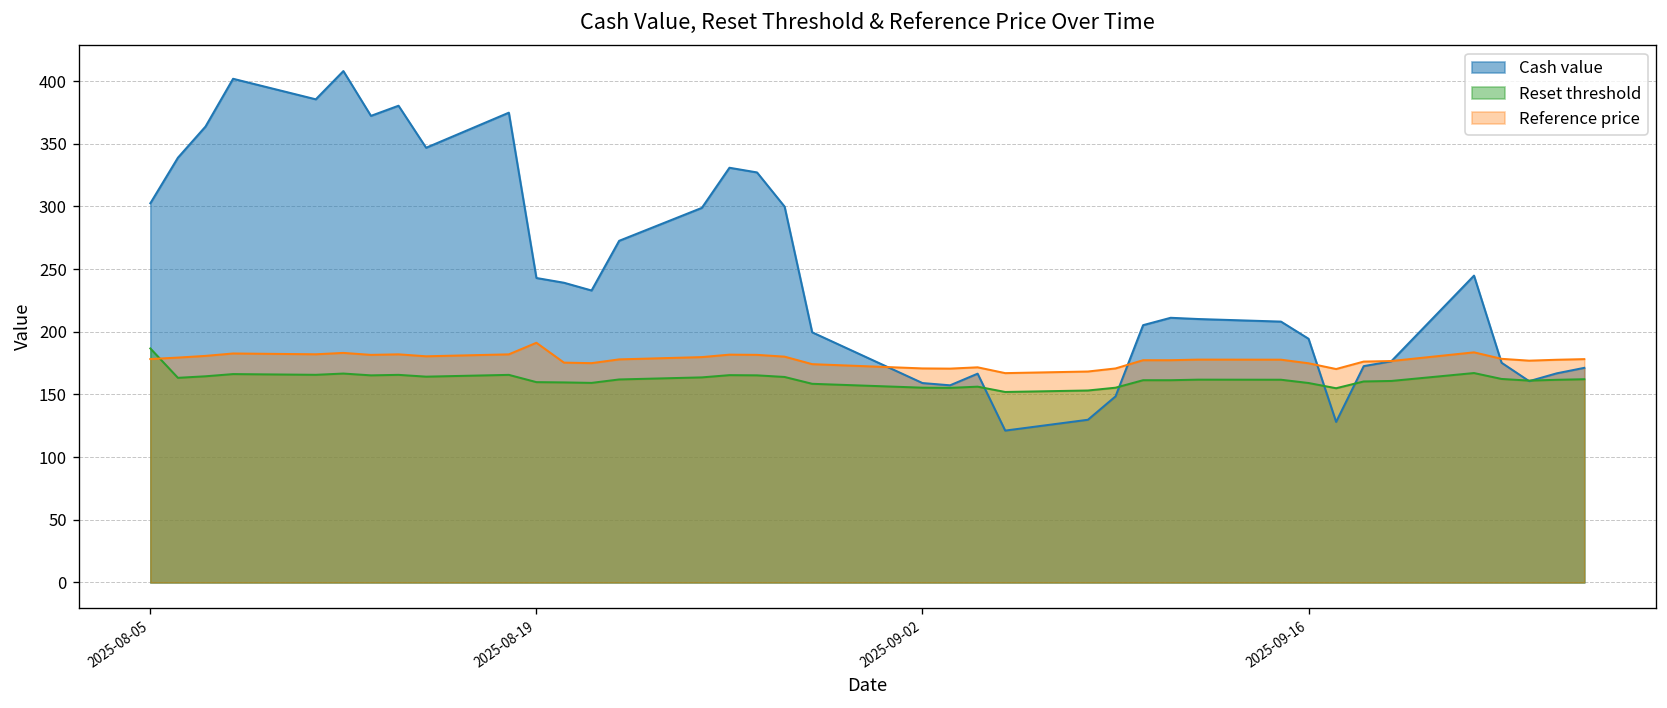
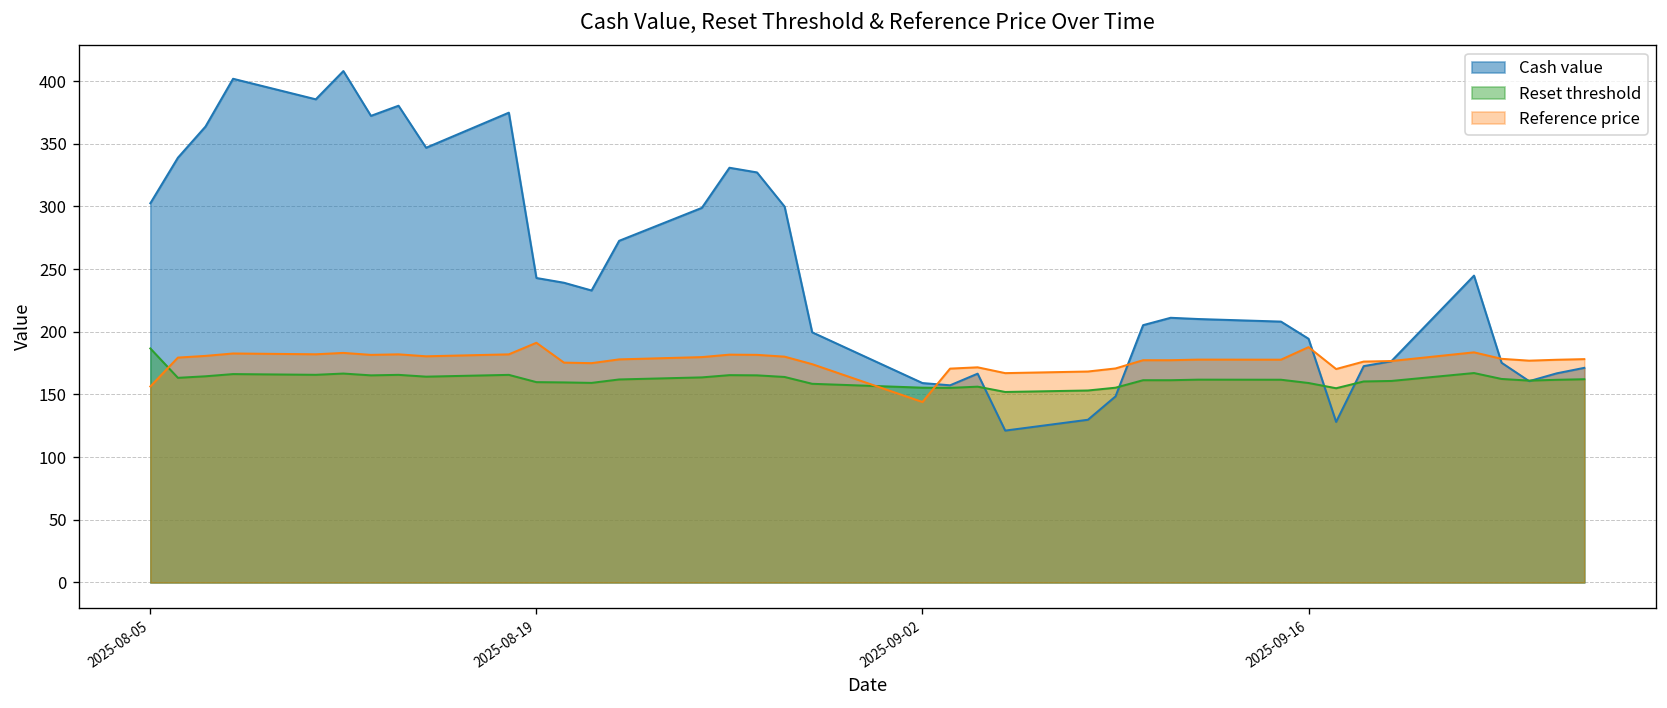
  {
    "Cash value": {
      "2025-08-05": 303,
      "2025-08-19": 243,
      "2025-09-02": 159,
      "2025-09-16": 194
    },
    "Reset threshold": {
      "2025-08-05": 187,
      "2025-08-19": 160,
      "2025-09-02": 155,
      "2025-09-16": 159
    },
    "Reference price": {
-     "2025-08-05": 178,
+     "2025-08-05": 156,
      "2025-08-19": 191,
-     "2025-09-02": 171,
-     "2025-09-16": 175
+     "2025-09-02": 144,
+     "2025-09-16": 188
    }
  }
